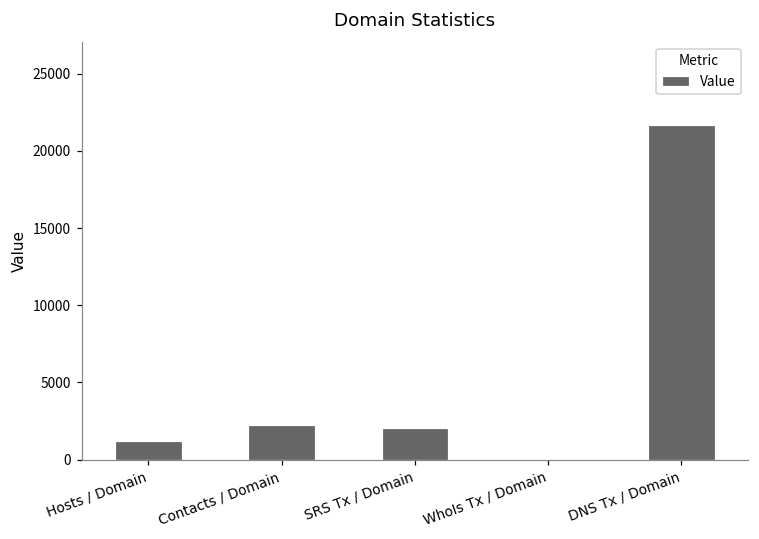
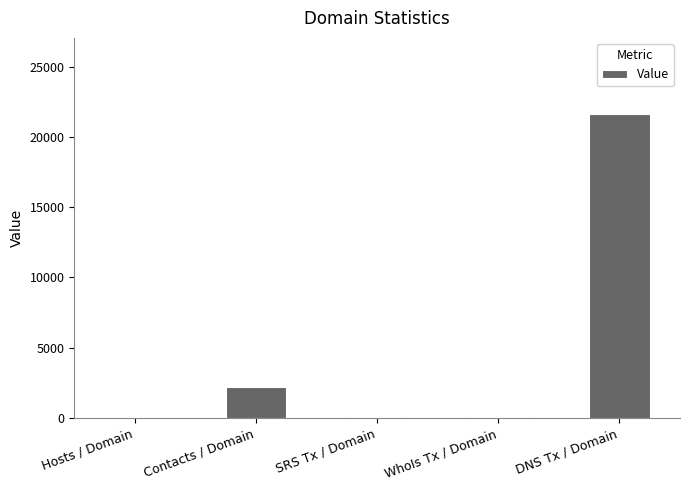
  {
-   "Hosts / Domain": 1200,
+   "Hosts / Domain": 0,
    "Contacts / Domain": 2200,
-   "SRS Tx / Domain": 2100,
+   "SRS Tx / Domain": 100,
    "DNS Tx / Domain": 21700
  }
